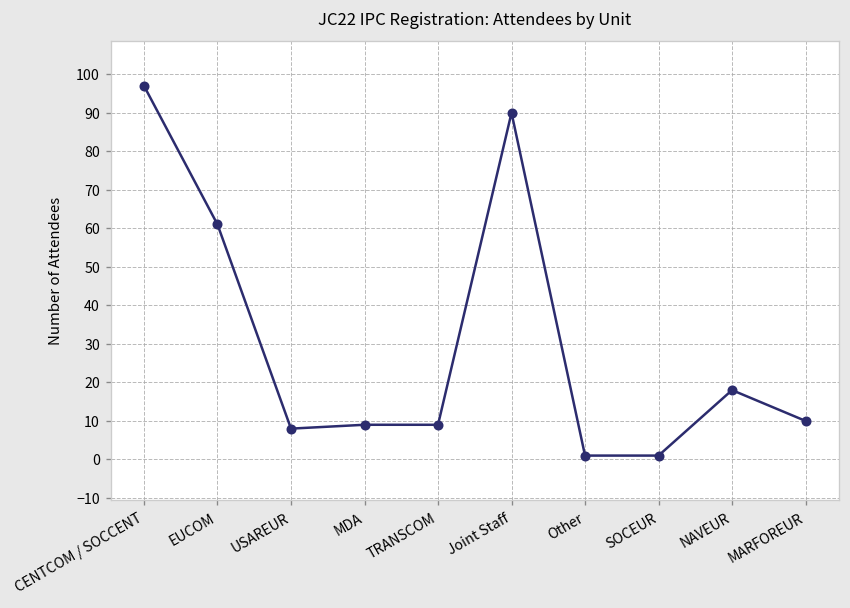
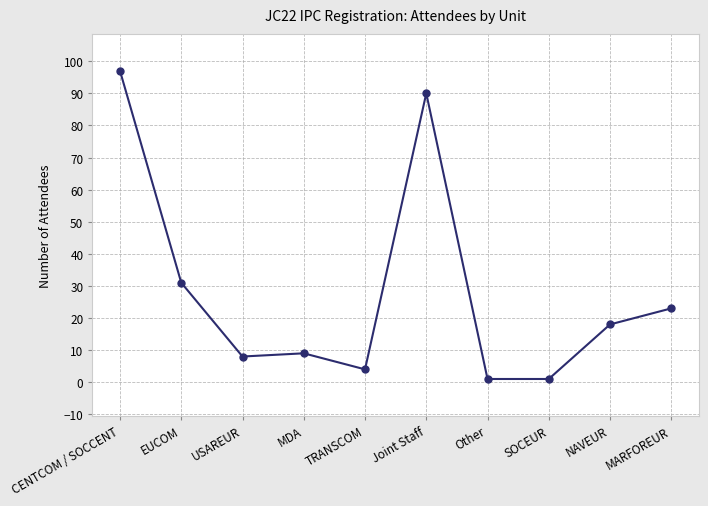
  {
    "CENTCOM / SOCCENT": 97,
-   "EUCOM": 61,
+   "EUCOM": 31,
    "USAREUR": 8,
    "MDA": 9,
-   "TRANSCOM": 9,
+   "TRANSCOM": 4,
    "Joint Staff": 90,
    "Other": 1,
    "SOCEUR": 1,
    "NAVEUR": 18,
-   "MARFOREUR": 10
+   "MARFOREUR": 23
  }
